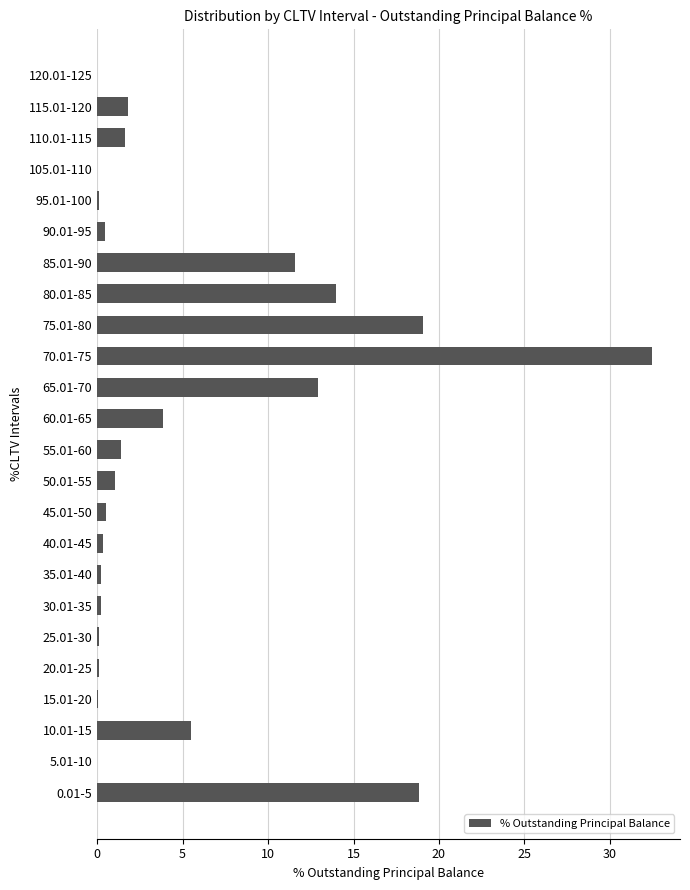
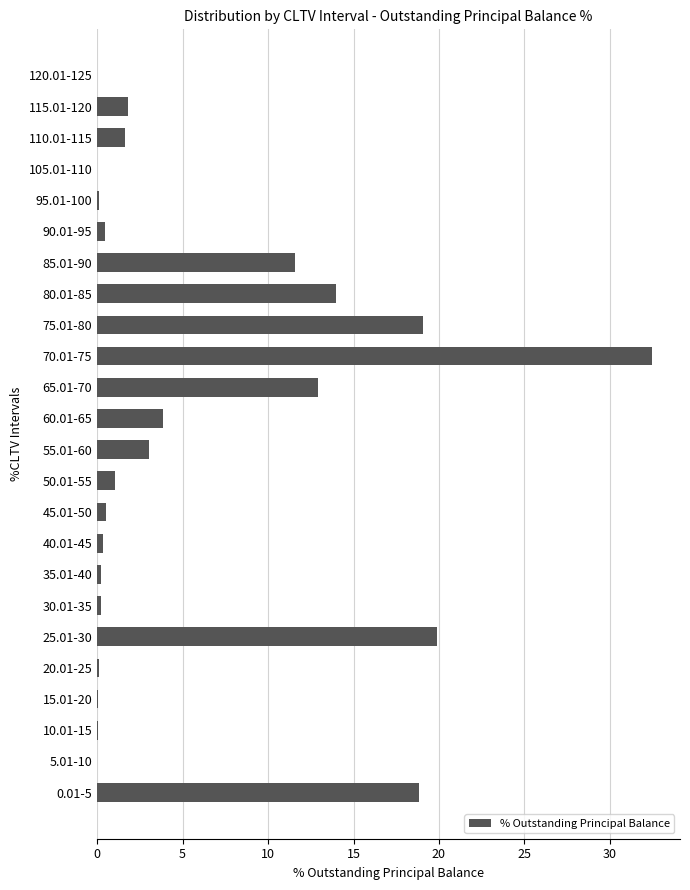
  {
    "115.01-120": 1.8,
    "110.01-115": 1.6,
    "90.01-95": 0.5,
    "85.01-90": 11.6,
    "80.01-85": 14.0,
    "75.01-80": 19.1,
    "70.01-75": 32.5,
    "65.01-70": 12.9,
    "60.01-65": 3.8,
-   "55.01-60": 1.4,
+   "55.01-60": 3.0,
    "50.01-55": 1.0,
    "45.01-50": 0.5,
    "40.01-45": 0.4,
    "35.01-40": 0.2,
    "30.01-35": 0.2,
-   "25.01-30": 0.1,
-   "10.01-15": 5.5,
+   "25.01-30": 19.9,
+   "10.01-15": 0.0,
    "0.01-5": 18.9
  }
